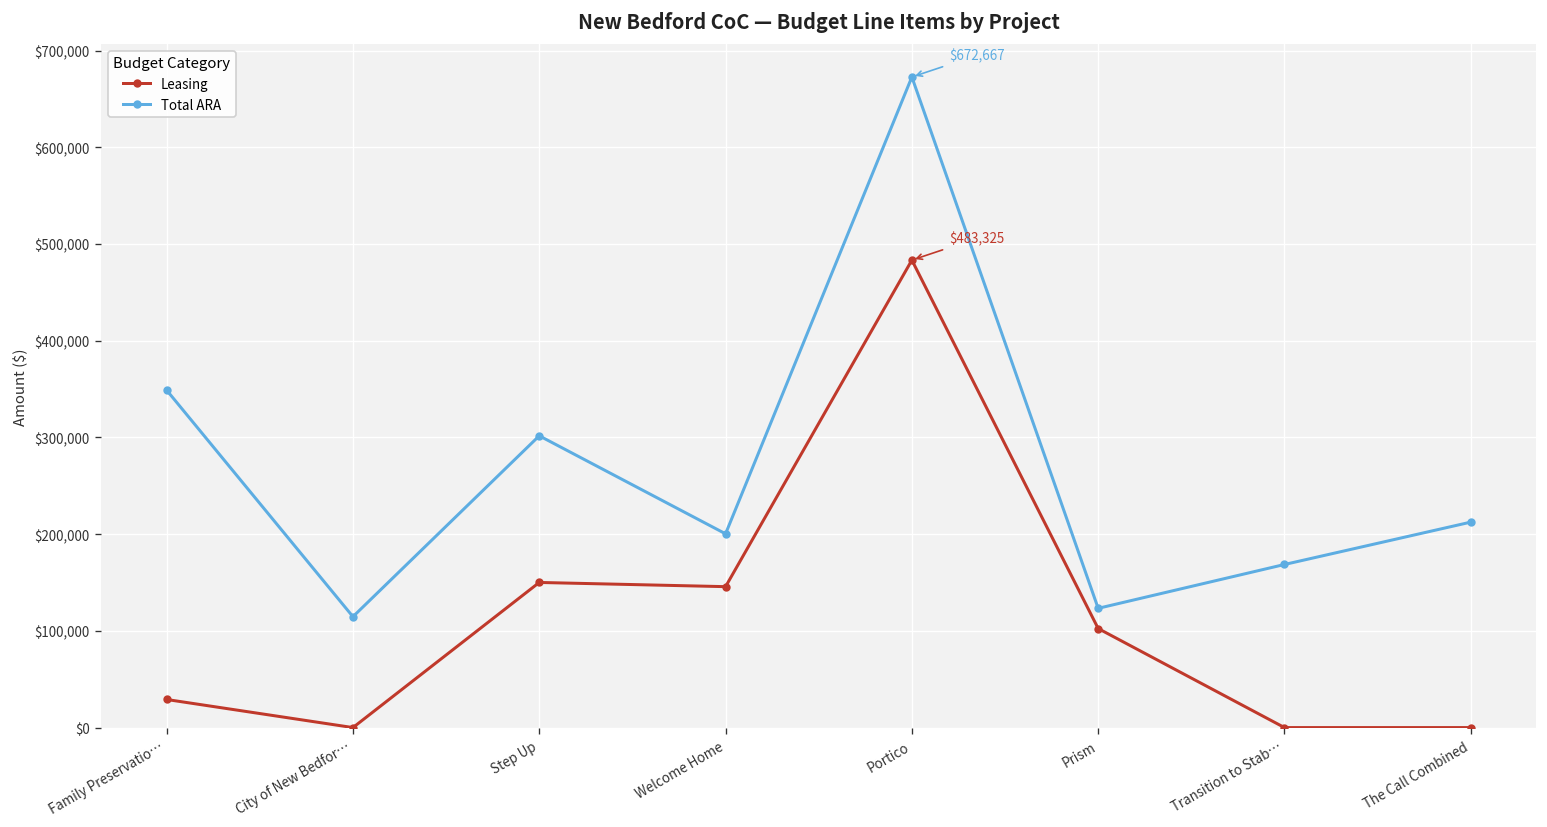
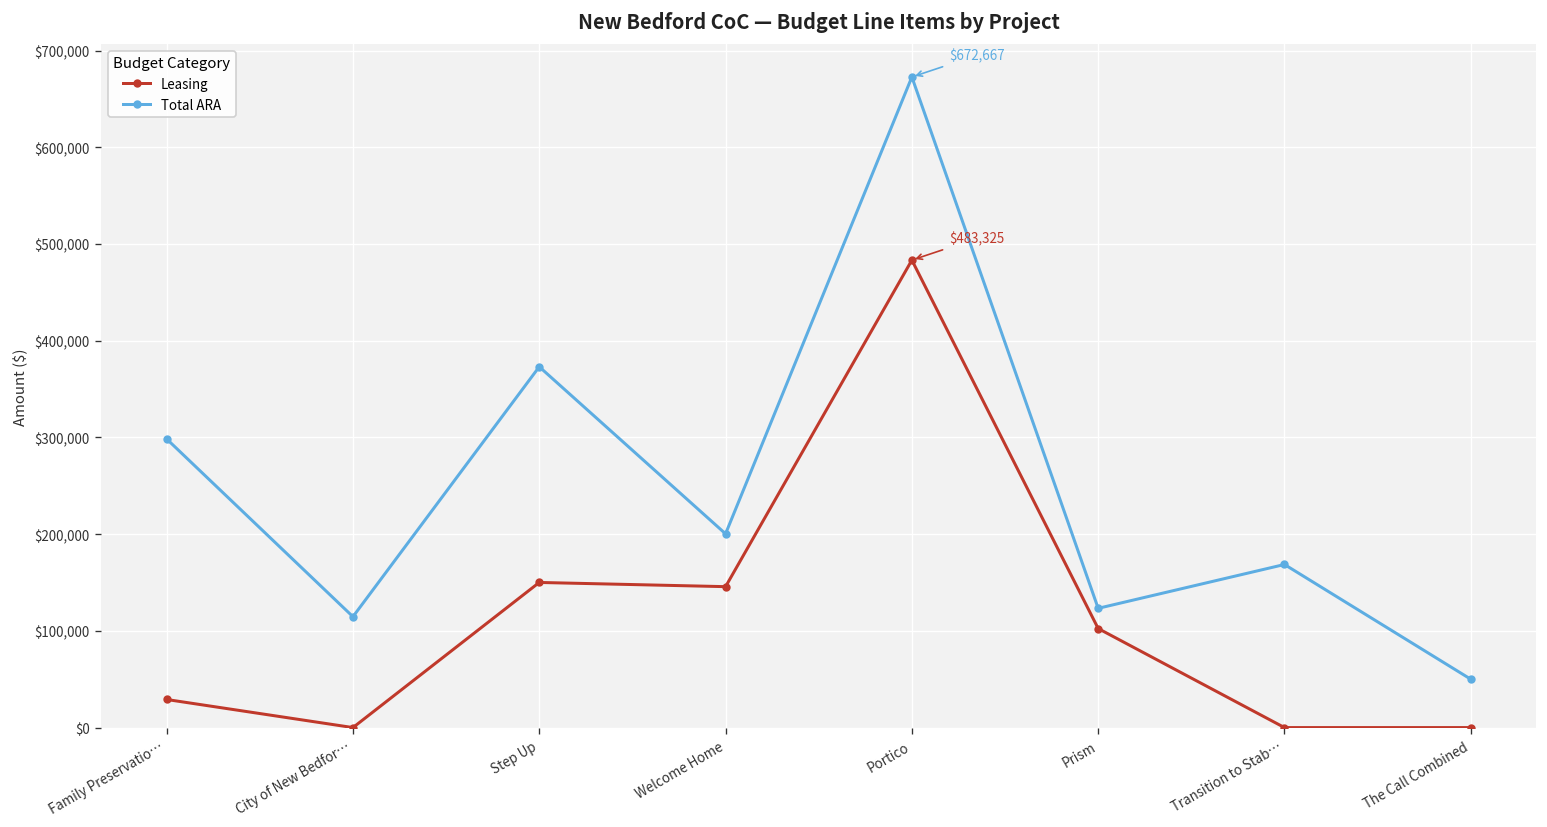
  {
    "Leasing": {
      "Portico": "$483,325"
    },
    "Total ARA": {
-     "Family Preservatio…": "$350,000",
+     "Family Preservatio…": "$300,000",
      "City of New Bedfor…": "$110,000",
-     "Step Up": "$300,000",
+     "Step Up": "$370,000",
      "Welcome Home": "$200,000",
      "Prism": "$120,000",
      "Transition to Stab…": "$170,000",
-     "The Call Combined": "$210,000"
+     "The Call Combined": "$50,000"
    }
  }
